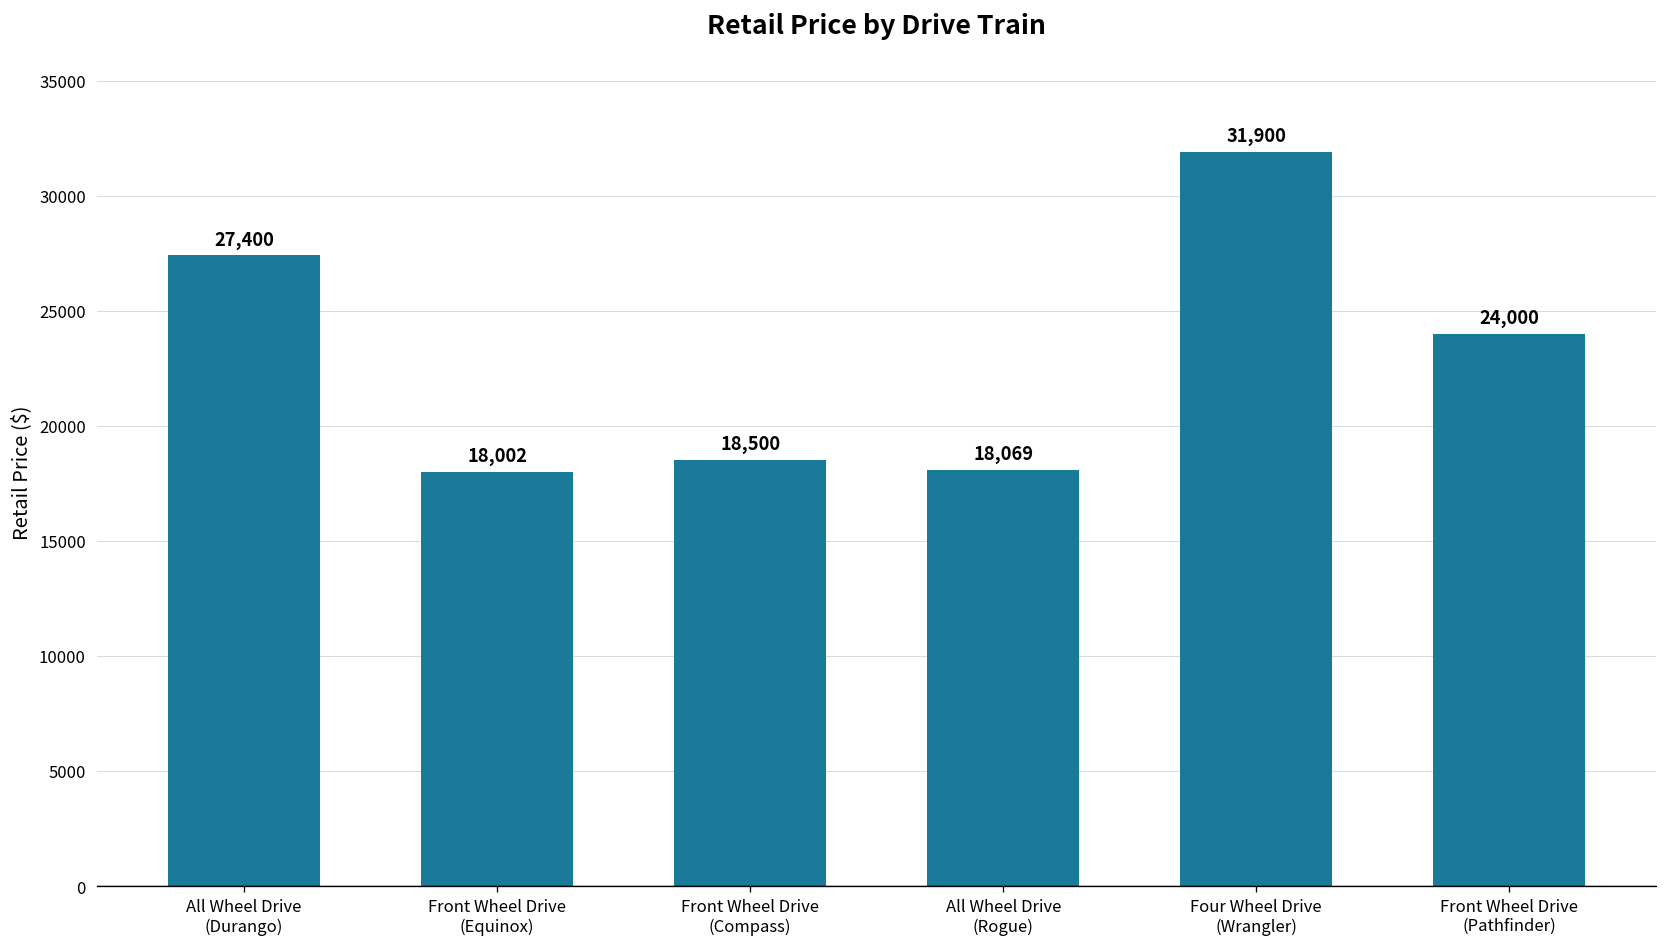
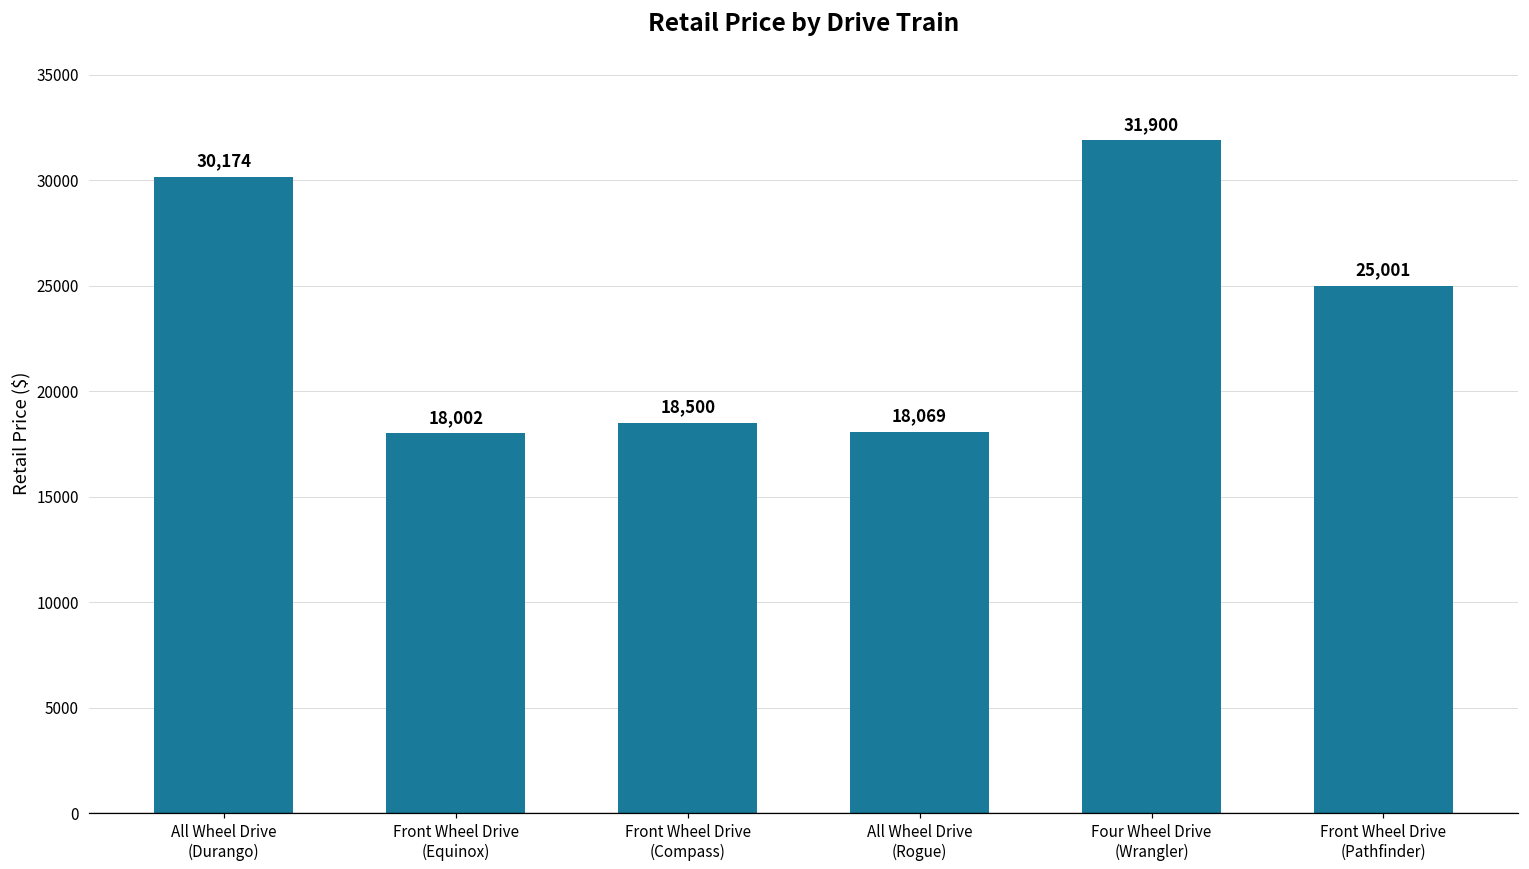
  {
-   "All Wheel Drive (Durango)": "27,400",
+   "All Wheel Drive (Durango)": "30,174",
    "Front Wheel Drive (Equinox)": "18,002",
    "Front Wheel Drive (Compass)": "18,500",
    "All Wheel Drive (Rogue)": "18,069",
    "Four Wheel Drive (Wrangler)": "31,900",
-   "Front Wheel Drive (Pathfinder)": "24,000"
+   "Front Wheel Drive (Pathfinder)": "25,001"
  }
